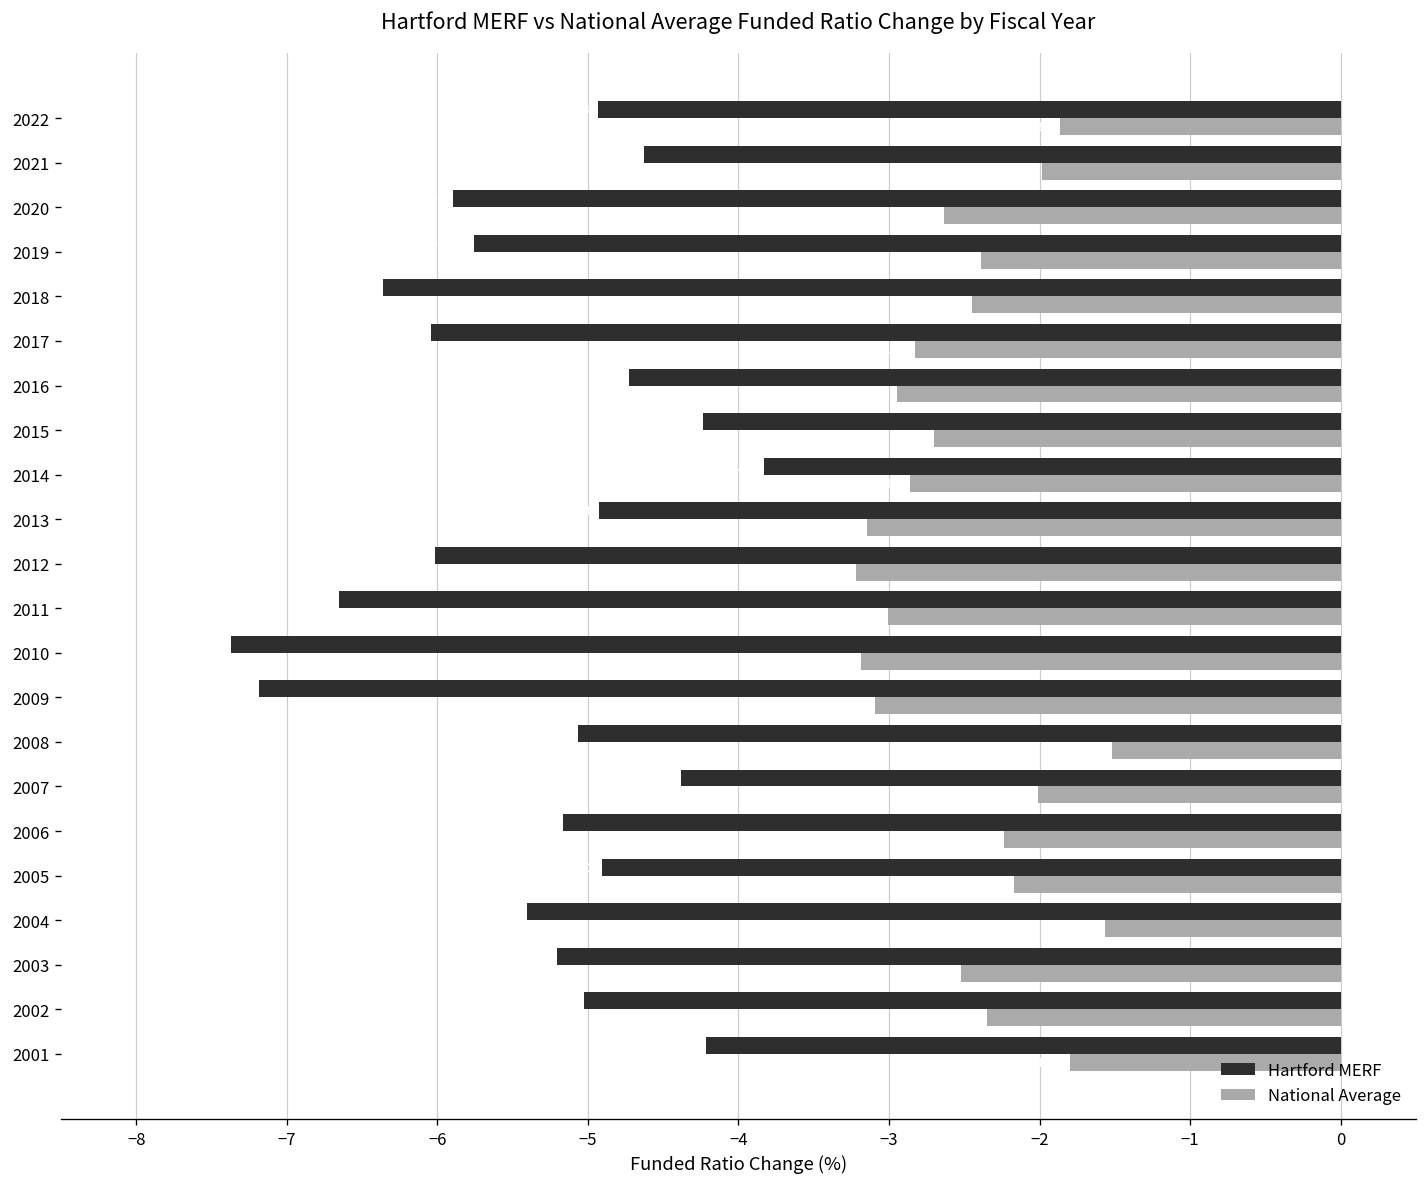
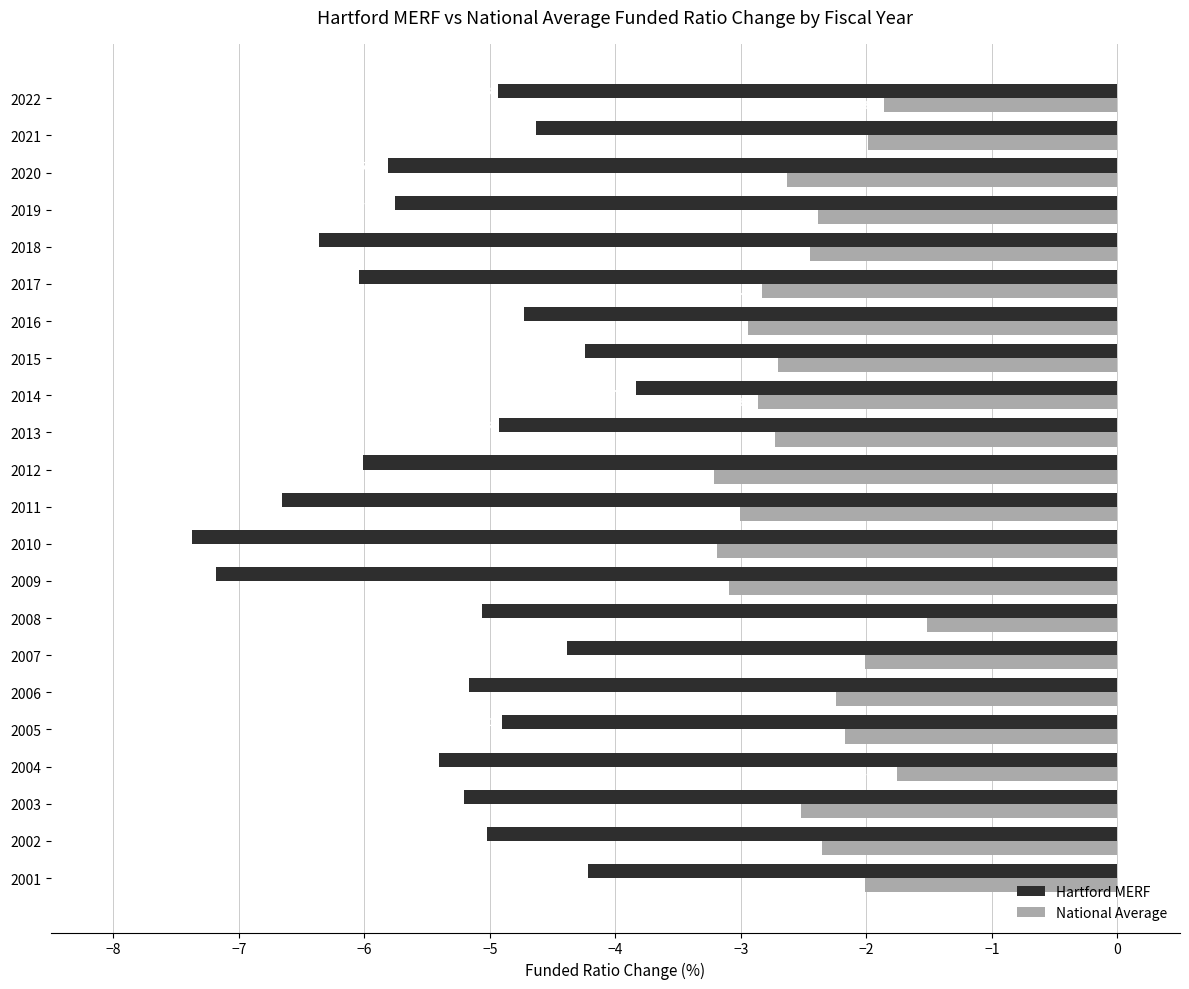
  {
    "Hartford MERF": {
      "2022": -4.93,
      "2021": -4.63,
-     "2020": -5.90,
+     "2020": -5.81,
      "2019": -5.75,
      "2018": -6.36,
      "2017": -6.04,
      "2016": -4.73,
      "2015": -4.24,
      "2014": -3.83,
      "2013": -4.93,
      "2012": -6.01,
      "2011": -6.66,
      "2010": -7.37,
      "2009": -7.18,
      "2008": -5.06,
      "2007": -4.38,
      "2006": -5.16,
      "2005": -4.91,
      "2004": -5.40,
      "2003": -5.20,
      "2002": -5.03,
      "2001": -4.22
    },
    "National Average": {
      "2022": -1.86,
      "2021": -1.98,
      "2020": -2.63,
      "2019": -2.39,
      "2018": -2.45,
      "2017": -2.83,
      "2016": -2.95,
      "2015": -2.70,
      "2014": -2.86,
-     "2013": -3.15,
+     "2013": -2.73,
      "2012": -3.22,
      "2011": -3.01,
      "2010": -3.19,
      "2009": -3.09,
      "2008": -1.52,
      "2007": -2.01,
      "2006": -2.24,
      "2005": -2.17,
-     "2004": -1.56,
+     "2004": -1.75,
      "2003": -2.52,
      "2002": -2.35,
-     "2001": -1.80
+     "2001": -2.01
    }
  }
